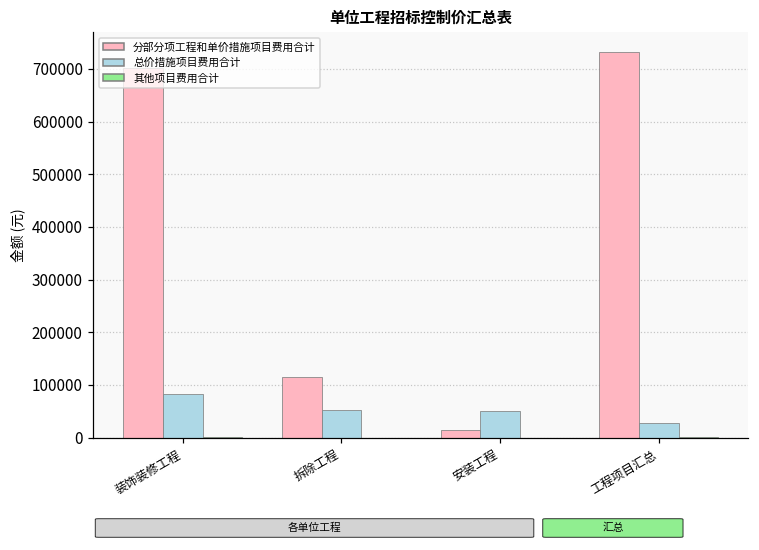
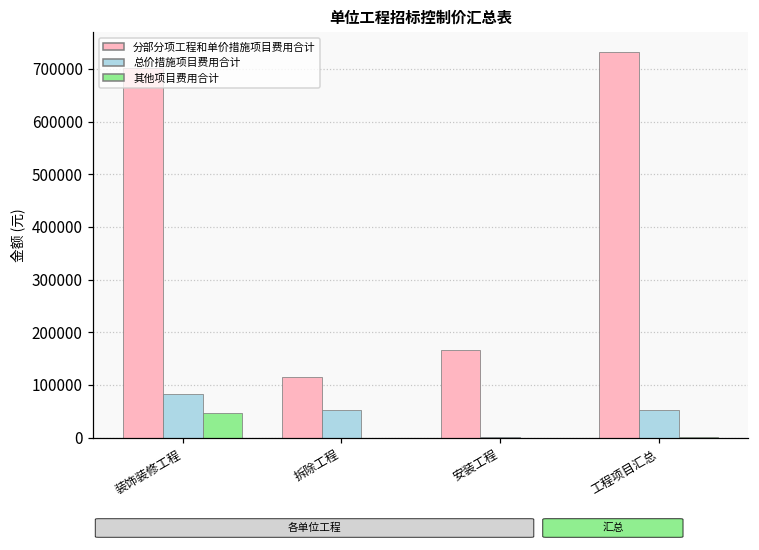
  {
    "分部分项工程和单价措施项目费用合计": {
      "拆除工程": 110000,
-     "安装工程": 10000,
+     "安装工程": 170000,
      "工程项目汇总": 730000
    },
    "总价措施项目费用合计": {
      "装饰装修工程": 80000,
      "拆除工程": 50000,
-     "安装工程": 50000,
-     "工程项目汇总": 30000
+     "安装工程": 0,
+     "工程项目汇总": 50000
    },
    "其他项目费用合计": {
-     "装饰装修工程": 0
+     "装饰装修工程": 50000
    }
  }
